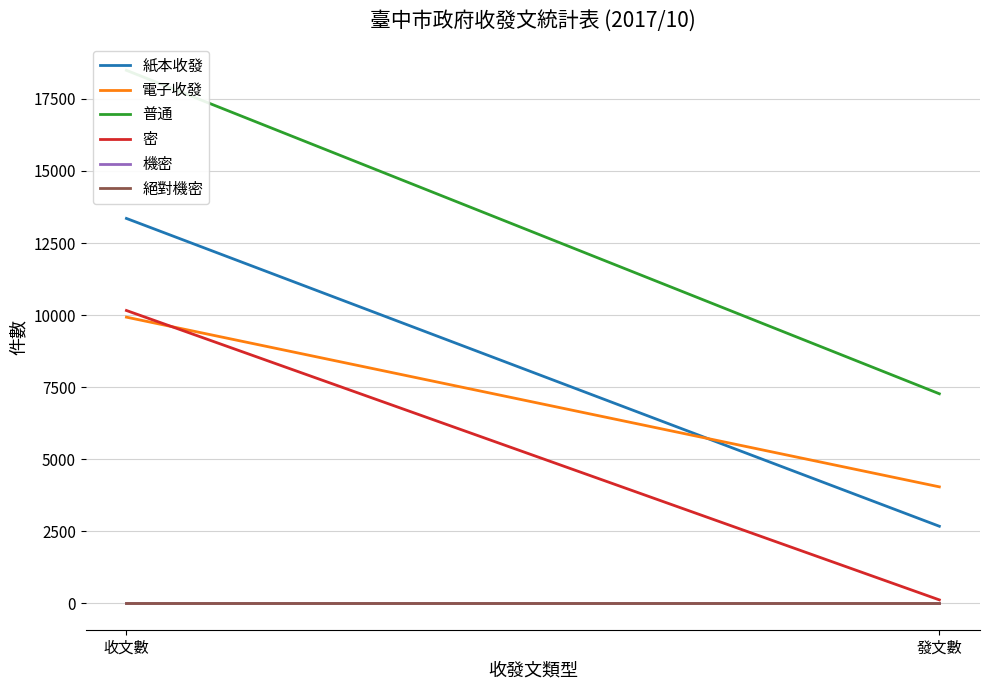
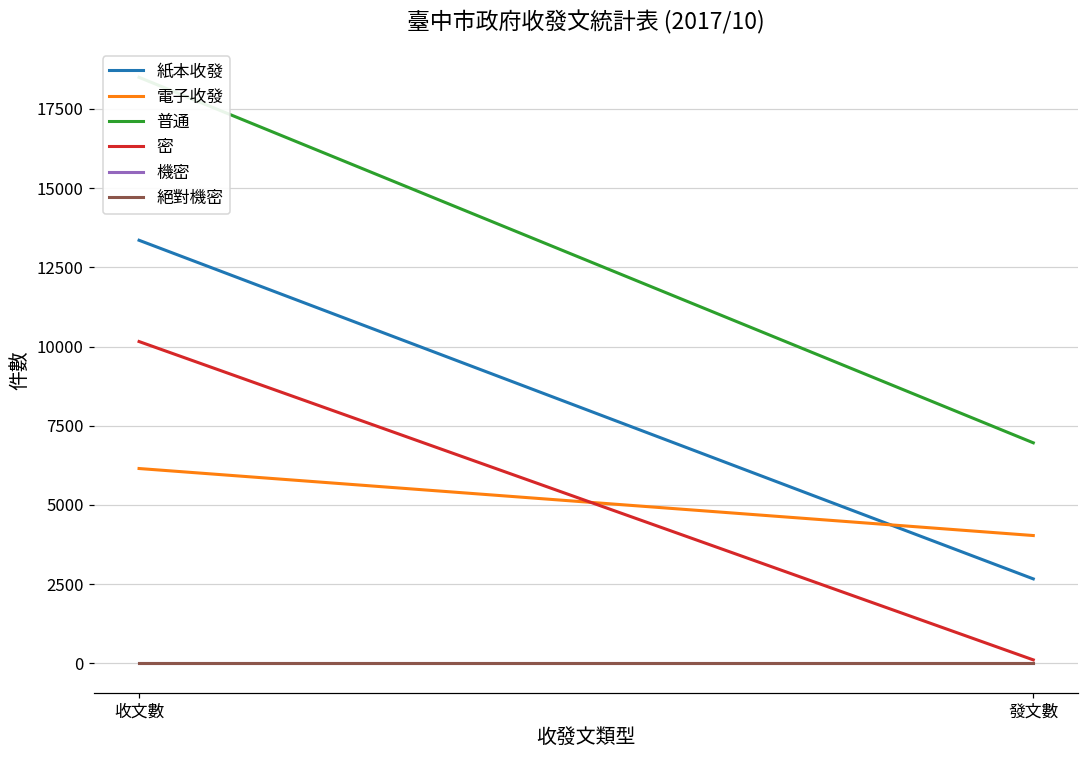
  {
    "紙本收發": {
      "收文數": 13400,
      "發文數": 2700
    },
    "電子收發": {
-     "收文數": 9900,
+     "收文數": 6200,
      "發文數": 4000
    },
    "普通": {
-     "發文數": 7300
+     "發文數": 7000
    },
    "密": {
      "收文數": 10200,
      "發文數": 100
    },
    "絕對機密": {
      "收文數": 0,
      "發文數": 0
    }
  }
